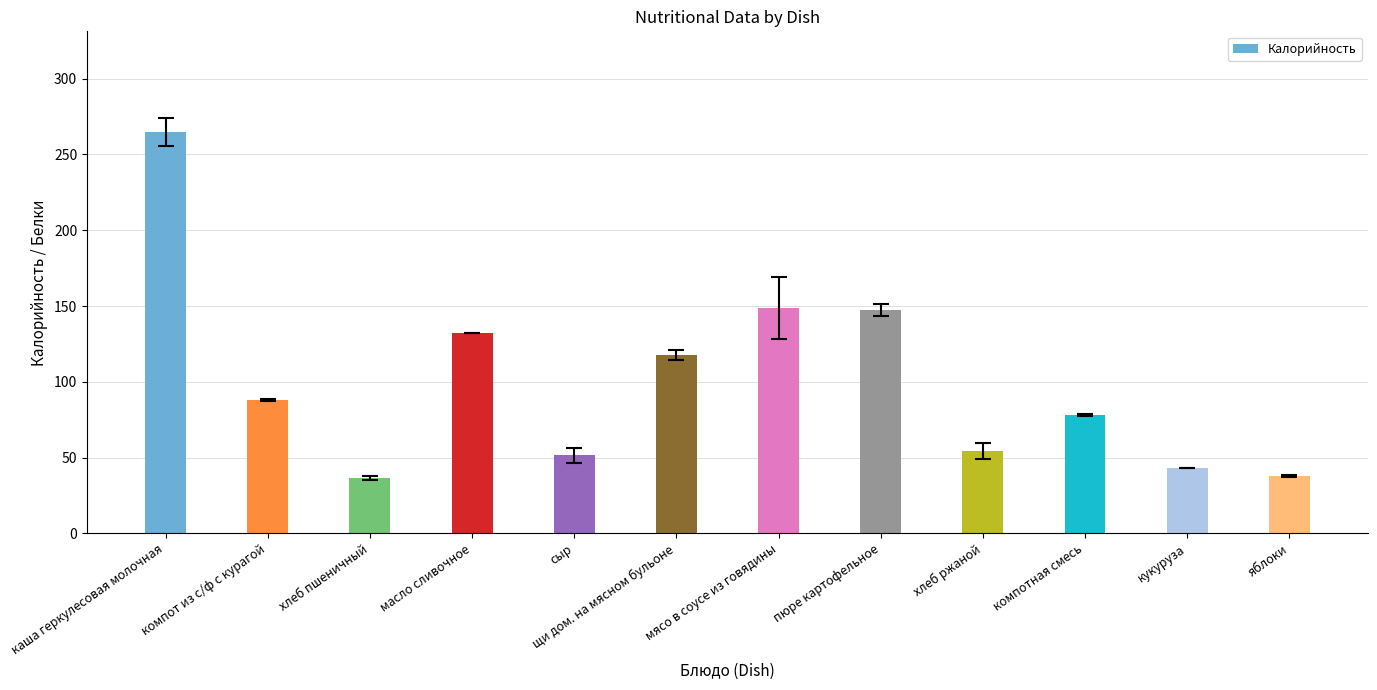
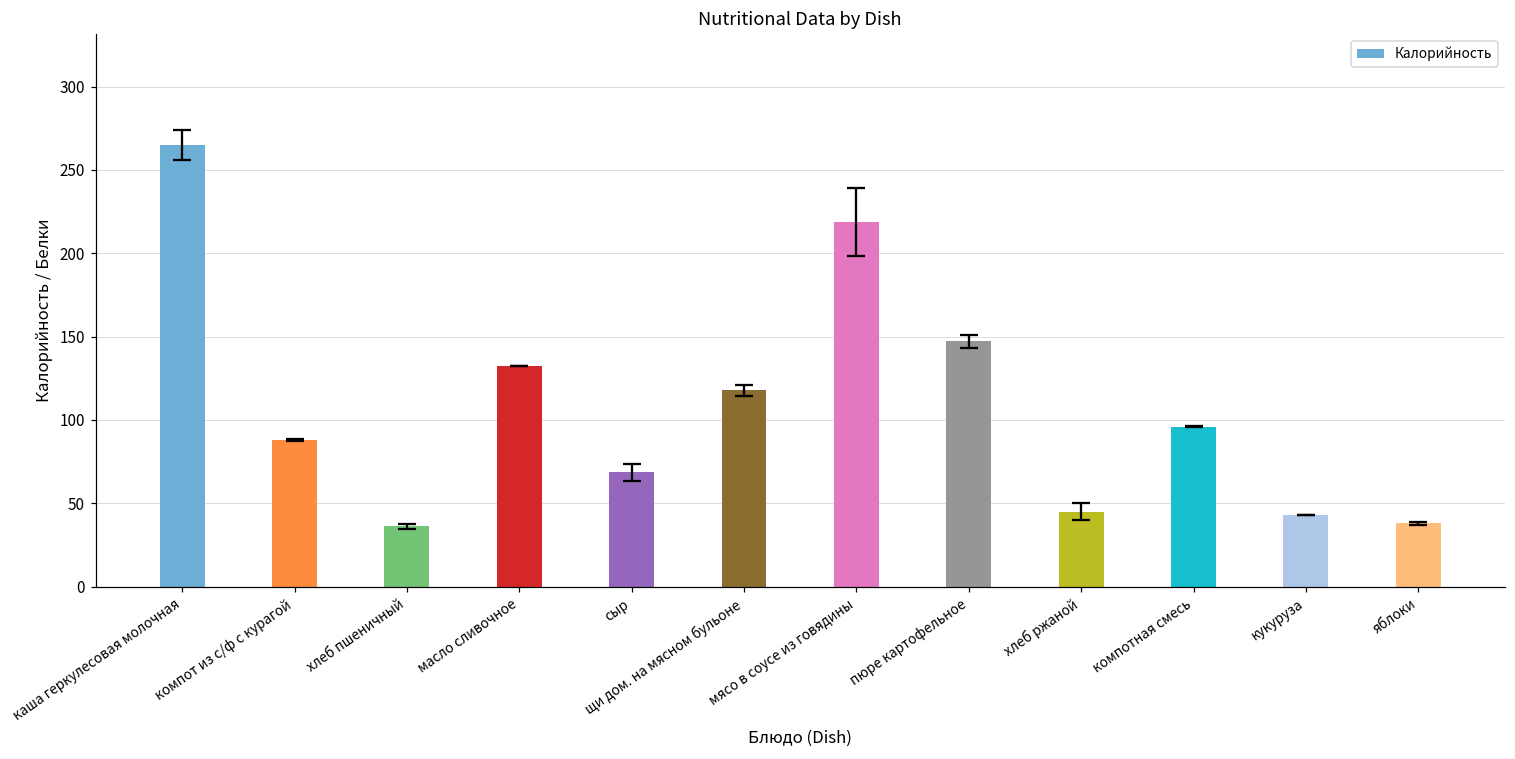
  {
    "Калорийность": {
      "каша геркулесовая молочная": 265,
      "компот из с/ф с курагой": 88,
      "хлеб пшеничный": 36,
      "масло сливочное": 132,
-     "сыр": 52,
+     "сыр": 69,
      "щи дом. на мясном бульоне": 118,
-     "мясо в соусе из говядины": 148,
+     "мясо в соусе из говядины": 219,
      "пюре картофельное": 147,
-     "хлеб ржаной": 54,
-     "компотная смесь": 78,
+     "хлеб ржаной": 45,
+     "компотная смесь": 96,
      "кукуруза": 43,
      "яблоки": 38
    }
  }
